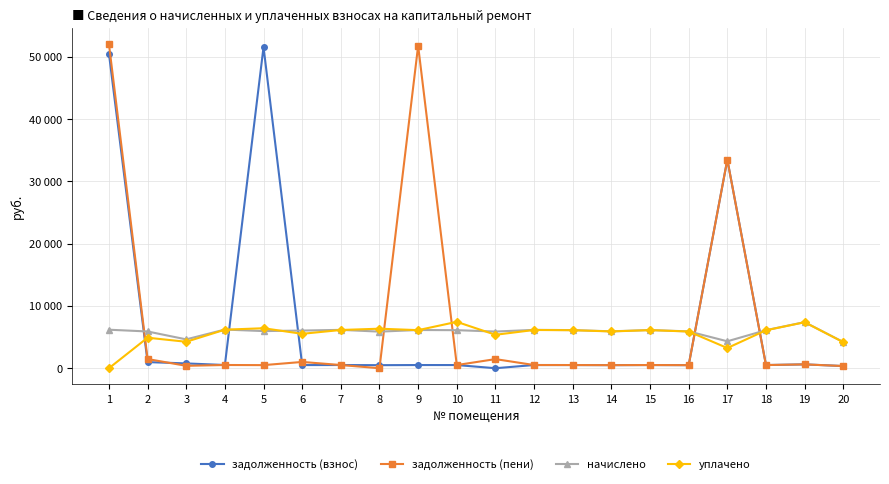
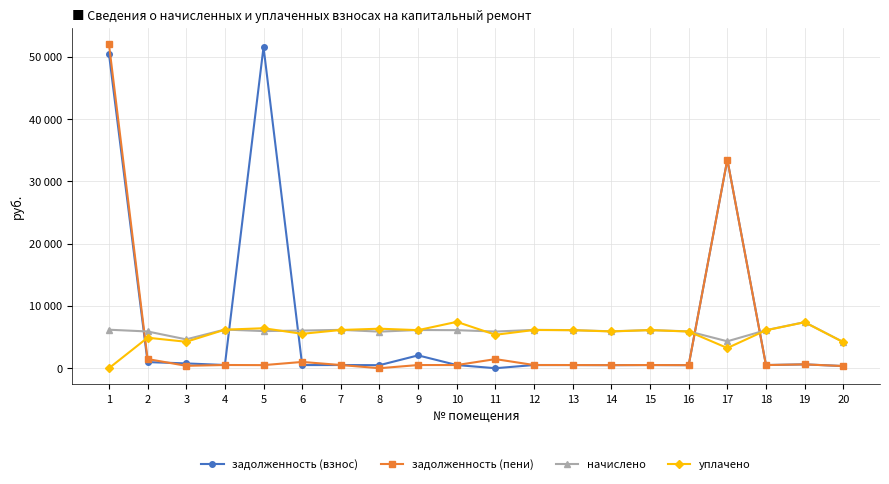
  {
    "задолженность (взнос)": {
      "1": 50000,
      "2": 1000,
      "5": 52000,
      "6": 1000,
      "8": 0,
-     "9": 1000,
+     "9": 2000,
      "11": 0
    },
    "задолженность (пени)": {
      "1": 52000,
      "2": 1000,
      "5": 0,
      "6": 1000,
      "8": 0,
-     "9": 52000,
+     "9": 1000,
      "11": 1000
    },
    "начислено": {
      "1": 6000,
      "2": 6000,
      "5": 6000,
      "6": 6000,
      "8": 6000,
      "10": 6000,
      "11": 6000,
      "17": 4000
    },
    "уплачено": {
      "1": 0,
      "2": 5000,
      "5": 6000,
      "6": 6000,
      "8": 6000,
      "10": 7000,
      "11": 5000,
      "17": 3000
    }
  }
